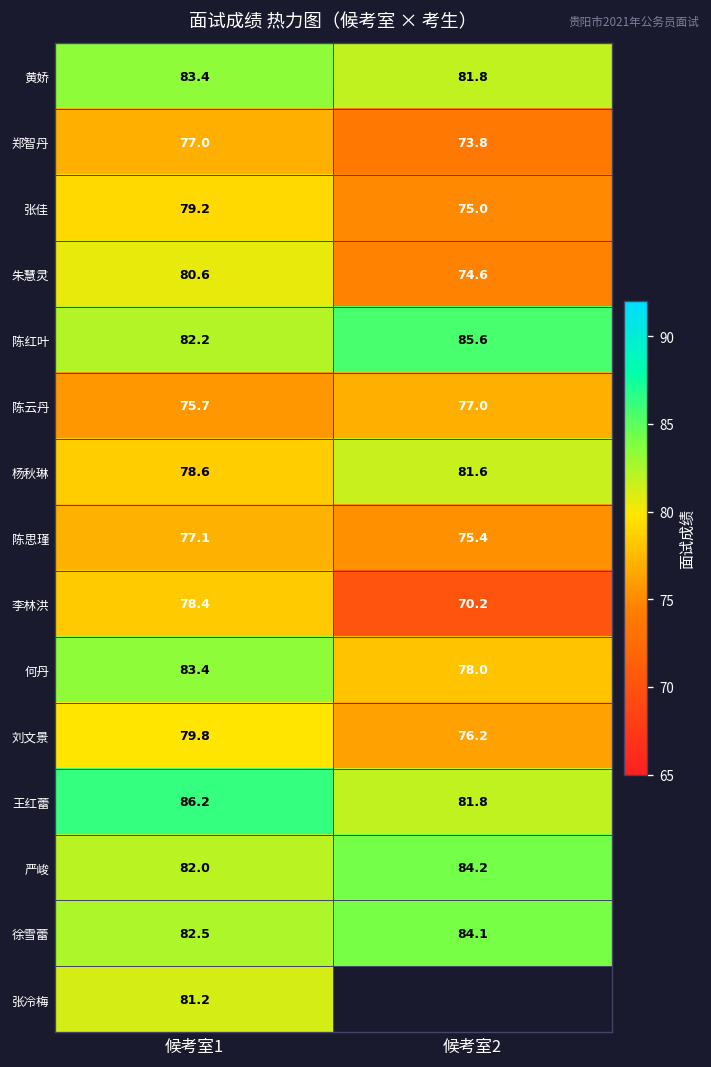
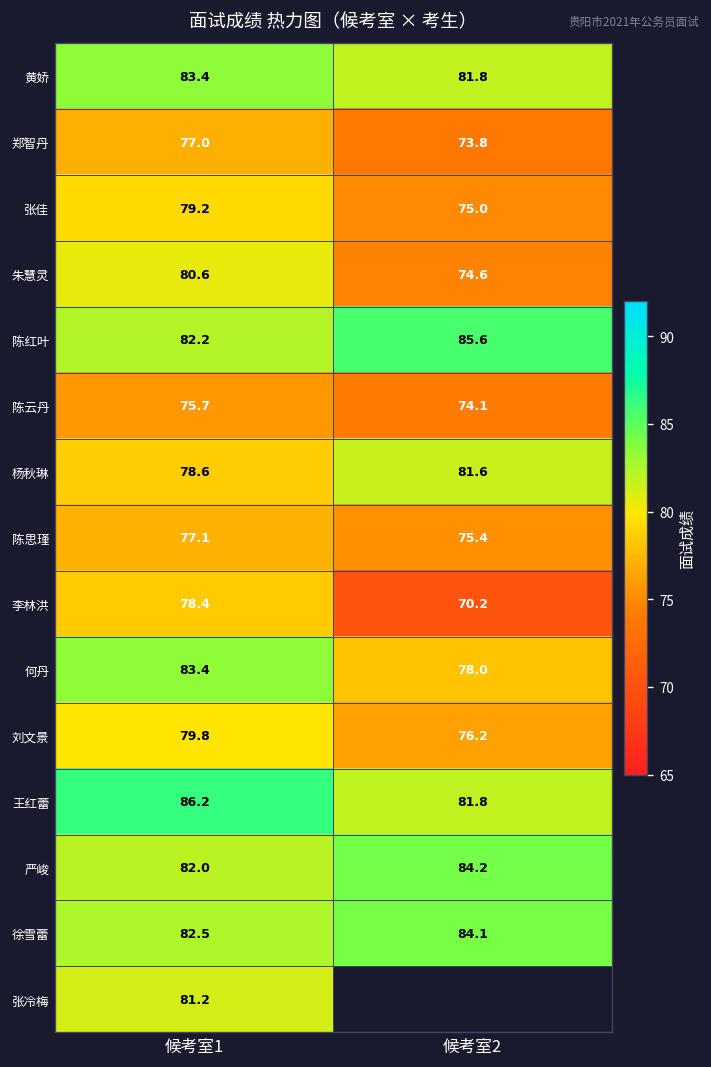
  {
    "黄娇": {
      "候考室1": 83.4,
      "候考室2": 81.8
    },
    "郑智丹": {
      "候考室1": 77.0,
      "候考室2": 73.8
    },
    "张佳": {
      "候考室1": 79.2,
      "候考室2": 75.0
    },
    "朱慧灵": {
      "候考室1": 80.6,
      "候考室2": 74.6
    },
    "陈红叶": {
      "候考室1": 82.2,
      "候考室2": 85.6
    },
    "陈云丹": {
      "候考室1": 75.7,
-     "候考室2": 77.0
+     "候考室2": 74.1
    },
    "杨秋琳": {
      "候考室1": 78.6,
      "候考室2": 81.6
    },
    "陈思瑾": {
      "候考室1": 77.1,
      "候考室2": 75.4
    },
    "李林洪": {
      "候考室1": 78.4,
      "候考室2": 70.2
    },
    "何丹": {
      "候考室1": 83.4,
      "候考室2": 78.0
    },
    "刘文景": {
      "候考室1": 79.8,
      "候考室2": 76.2
    },
    "王红蕾": {
      "候考室1": 86.2,
      "候考室2": 81.8
    },
    "严峻": {
      "候考室1": 82.0,
      "候考室2": 84.2
    },
    "徐雪蕾": {
      "候考室1": 82.5,
      "候考室2": 84.1
    },
    "张冷梅": {
      "候考室1": 81.2
    }
  }
